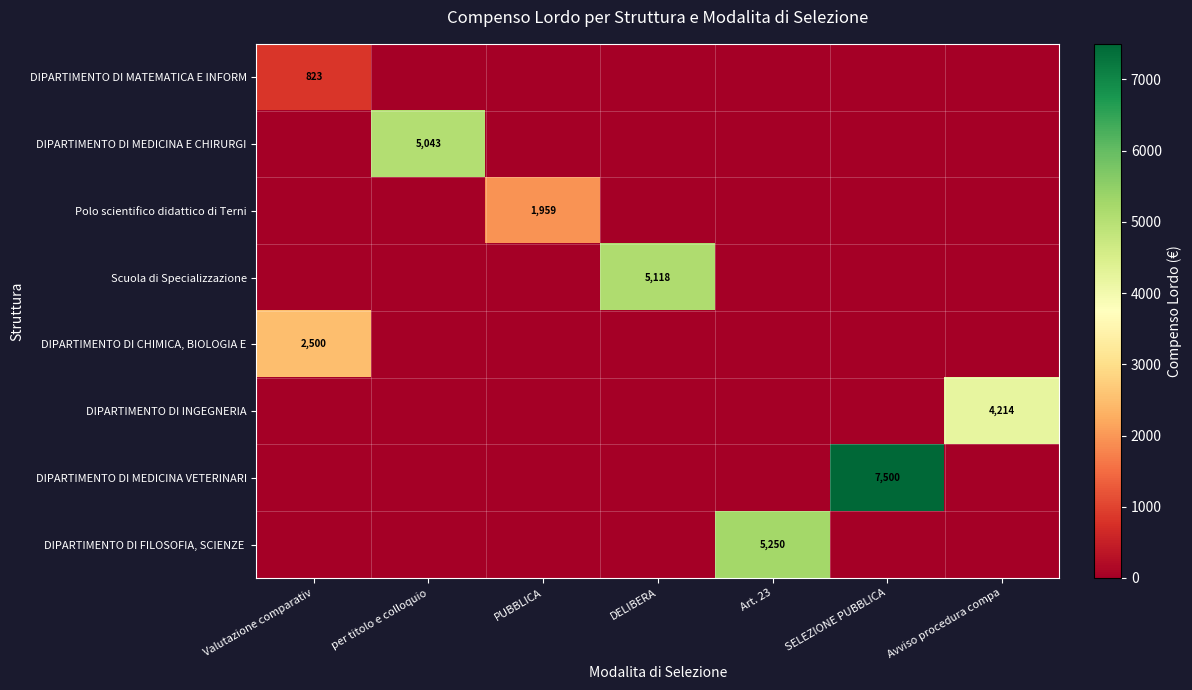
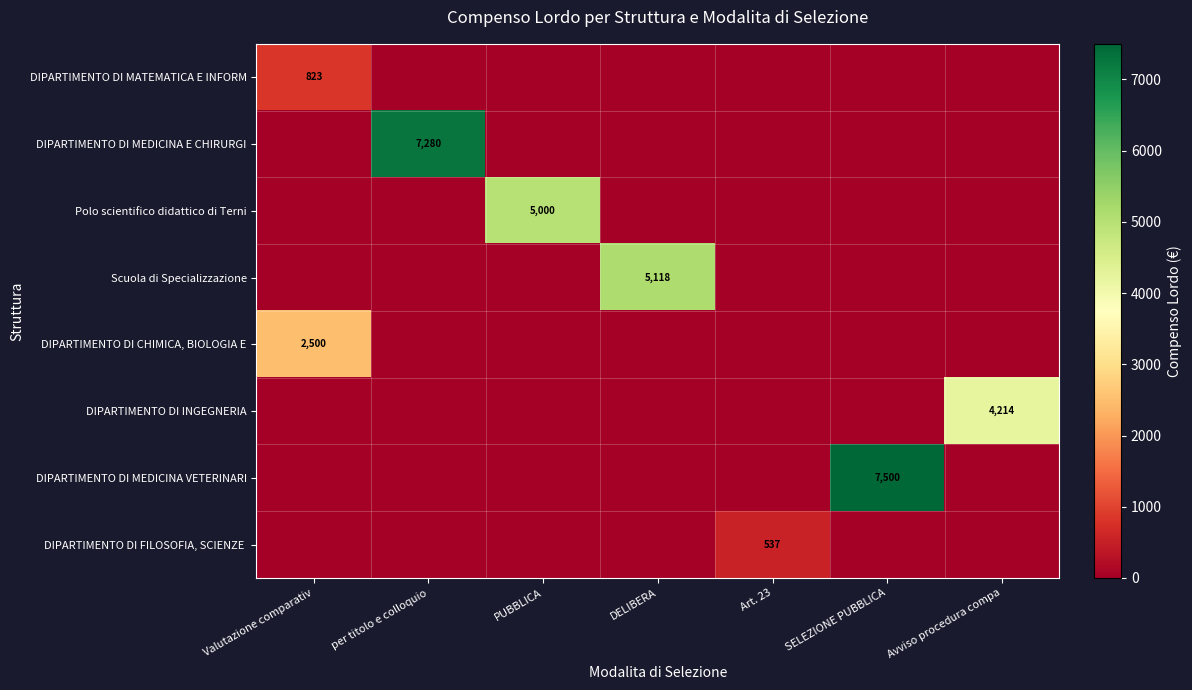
  {
    "DIPARTIMENTO DI MATEMATICA E INFORM": {
      "Valutazione comparativ": "823"
    },
    "DIPARTIMENTO DI MEDICINA E CHIRURGI": {
-     "per titolo e colloquio": "5,043"
+     "per titolo e colloquio": "7,280"
    },
    "Polo scientifico didattico di Terni": {
-     "PUBBLICA": "1,959"
+     "PUBBLICA": "5,000"
    },
    "Scuola di Specializzazione": {
      "DELIBERA": "5,118"
    },
    "DIPARTIMENTO DI CHIMICA, BIOLOGIA E": {
      "Valutazione comparativ": "2,500"
    },
    "DIPARTIMENTO DI INGEGNERIA": {
      "Avviso procedura compa": "4,214"
    },
    "DIPARTIMENTO DI MEDICINA VETERINARI": {
      "SELEZIONE PUBBLICA": "7,500"
    },
    "DIPARTIMENTO DI FILOSOFIA, SCIENZE": {
-     "Art. 23": "5,250"
+     "Art. 23": "537"
    }
  }
